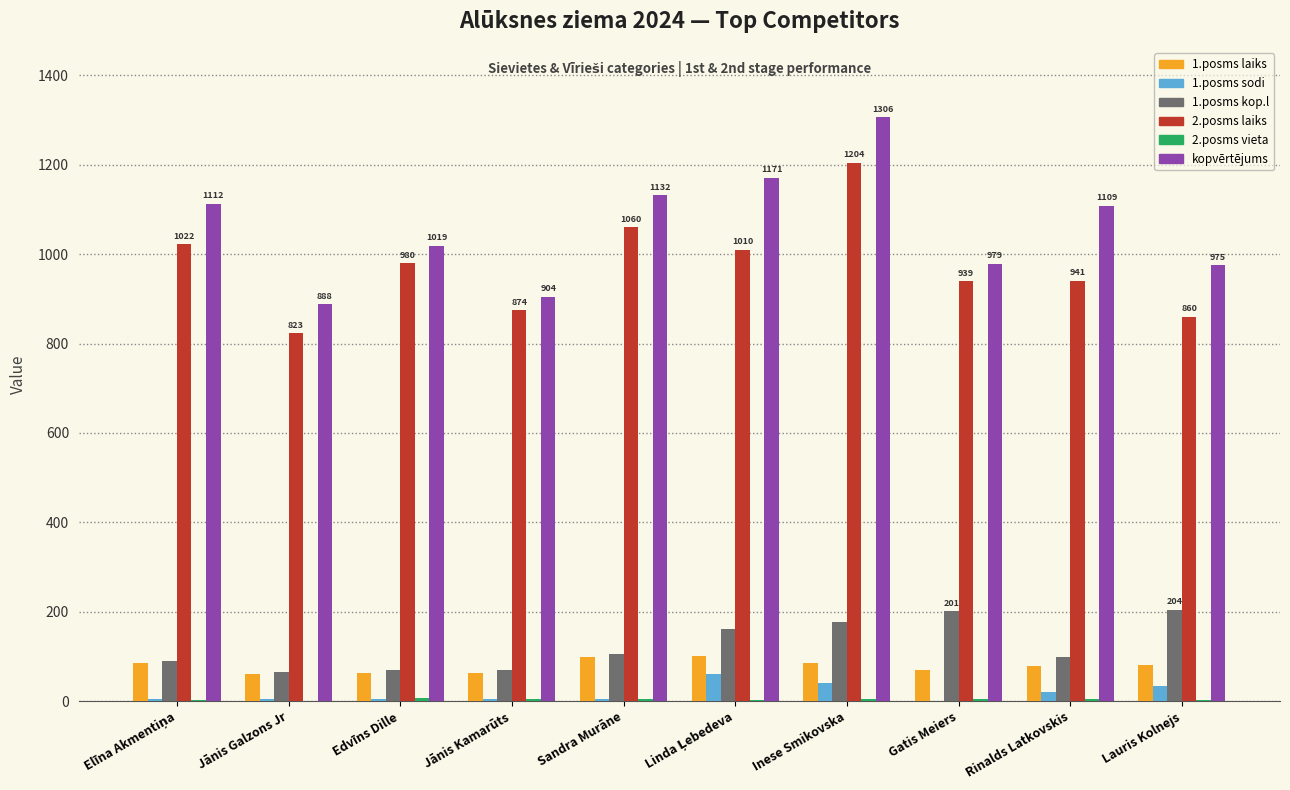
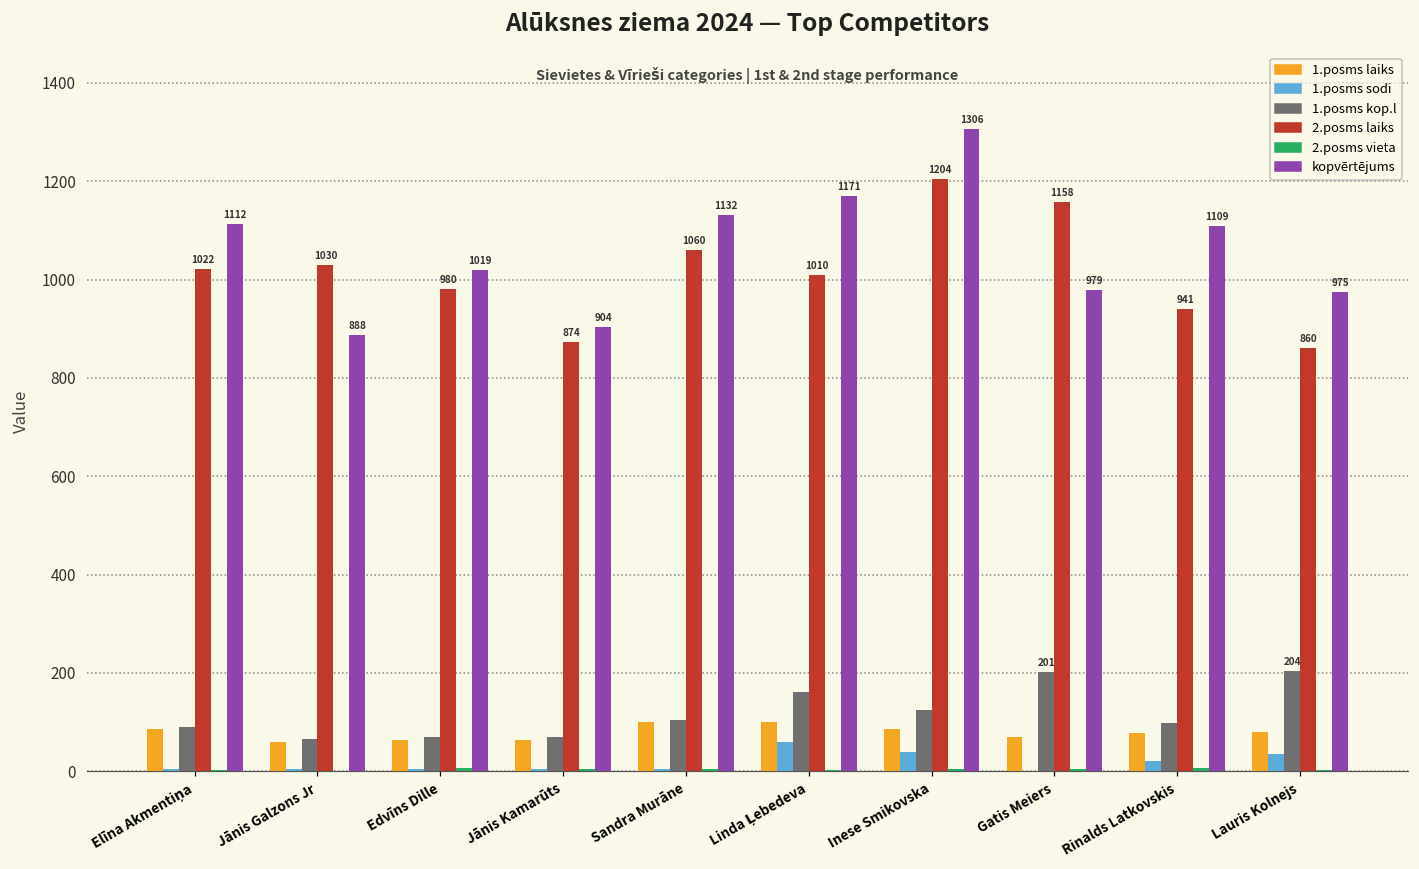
  {
    "1.posms laiks": {
      "Elīna Akmentiņa": 90,
      "Jānis Galzons Jr": 60,
      "Edvīns Dille": 60,
      "Jānis Kamarūts": 60,
      "Sandra Murāne": 100,
      "Linda Ļebedeva": 100,
      "Inese Smikovska": 90,
      "Gatis Meiers": 70,
      "Rinalds Latkovskis": 80,
      "Lauris Kolnejs": 80
    },
    "1.posms sodi": {
      "Linda Ļebedeva": 60,
      "Inese Smikovska": 40,
      "Gatis Meiers": 0,
      "Rinalds Latkovskis": 20,
      "Lauris Kolnejs": 40
    },
    "1.posms kop.l": {
      "Elīna Akmentiņa": 90,
      "Jānis Galzons Jr": 60,
      "Edvīns Dille": 70,
      "Jānis Kamarūts": 70,
      "Sandra Murāne": 110,
      "Linda Ļebedeva": 160,
-     "Inese Smikovska": 180,
+     "Inese Smikovska": 130,
      "Rinalds Latkovskis": 100
    },
    "2.posms laiks": {
      "Elīna Akmentiņa": 1022,
-     "Jānis Galzons Jr": 823,
+     "Jānis Galzons Jr": 1030,
      "Edvīns Dille": 980,
      "Jānis Kamarūts": 874,
      "Sandra Murāne": 1060,
      "Linda Ļebedeva": 1010,
      "Inese Smikovska": 1204,
-     "Gatis Meiers": 939,
+     "Gatis Meiers": 1158,
      "Rinalds Latkovskis": 941,
      "Lauris Kolnejs": 860
    },
    "2.posms vieta": {
      "Edvīns Dille": 10,
      "Rinalds Latkovskis": 10
    },
    "kopvērtējums": {
      "Elīna Akmentiņa": 1112,
      "Jānis Galzons Jr": 888,
      "Edvīns Dille": 1019,
      "Jānis Kamarūts": 904,
      "Sandra Murāne": 1132,
      "Linda Ļebedeva": 1171,
      "Inese Smikovska": 1306,
      "Gatis Meiers": 979,
      "Rinalds Latkovskis": 1109,
      "Lauris Kolnejs": 975
    }
  }
